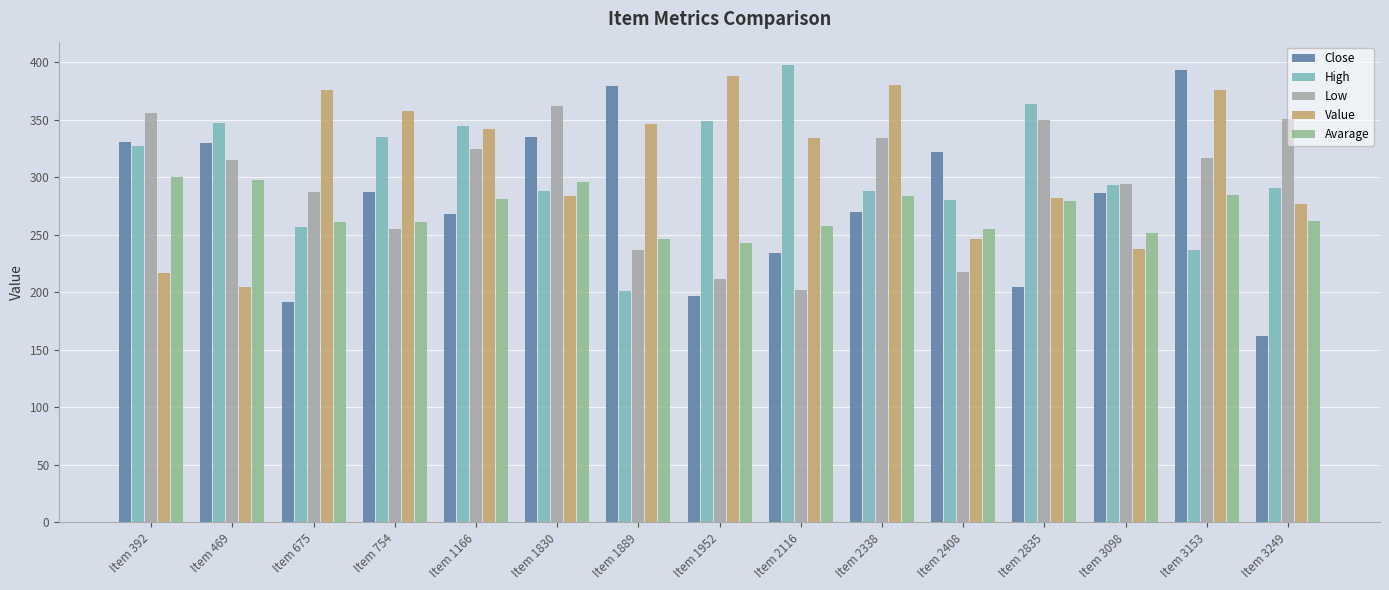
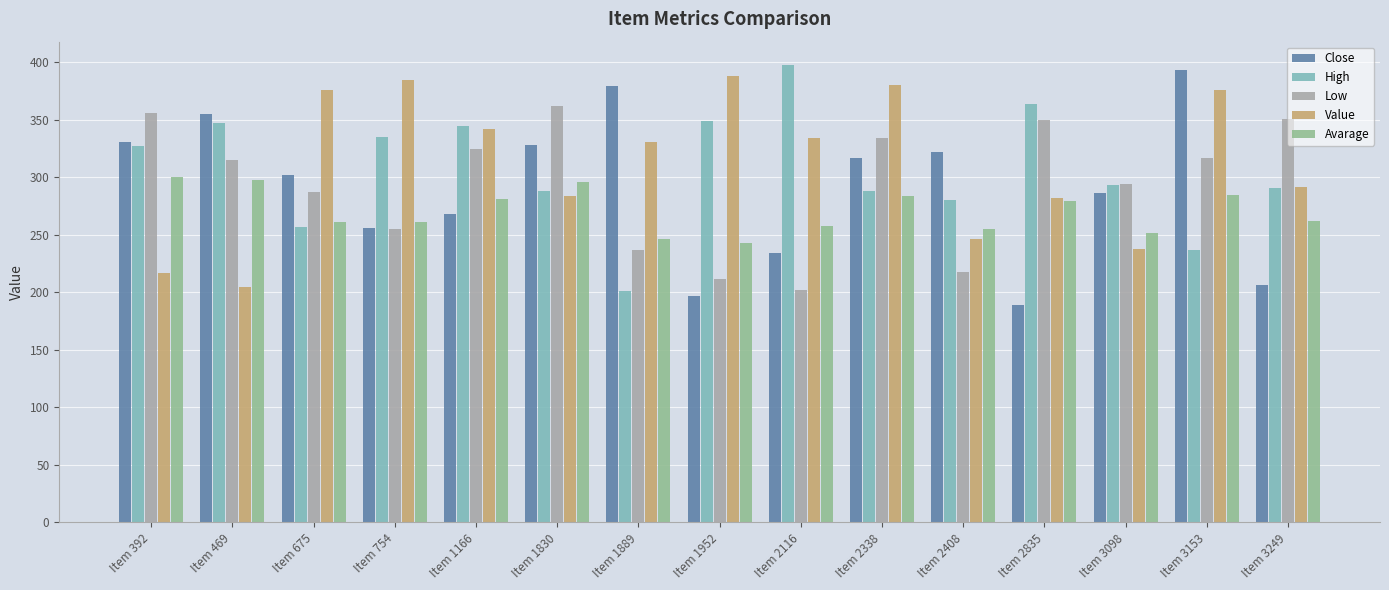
  {
    "Close": {
      "Item 392": 331,
-     "Item 469": 330,
-     "Item 675": 192,
-     "Item 754": 287,
+     "Item 469": 355,
+     "Item 675": 302,
+     "Item 754": 256,
      "Item 1166": 268,
-     "Item 1830": 335,
+     "Item 1830": 328,
      "Item 1889": 379,
      "Item 1952": 197,
      "Item 2116": 234,
-     "Item 2338": 270,
+     "Item 2338": 317,
      "Item 2408": 322,
-     "Item 2835": 205,
+     "Item 2835": 189,
      "Item 3098": 286,
      "Item 3153": 393,
-     "Item 3249": 162
+     "Item 3249": 206
    },
    "Value": {
      "Item 392": 217,
      "Item 469": 205,
      "Item 675": 376,
-     "Item 754": 358,
+     "Item 754": 385,
      "Item 1166": 342,
      "Item 1830": 284,
-     "Item 1889": 346,
+     "Item 1889": 331,
      "Item 1952": 388,
      "Item 2116": 334,
      "Item 2338": 380,
      "Item 2408": 246,
      "Item 2835": 282,
      "Item 3098": 238,
      "Item 3153": 376,
-     "Item 3249": 277
+     "Item 3249": 292
    }
  }
